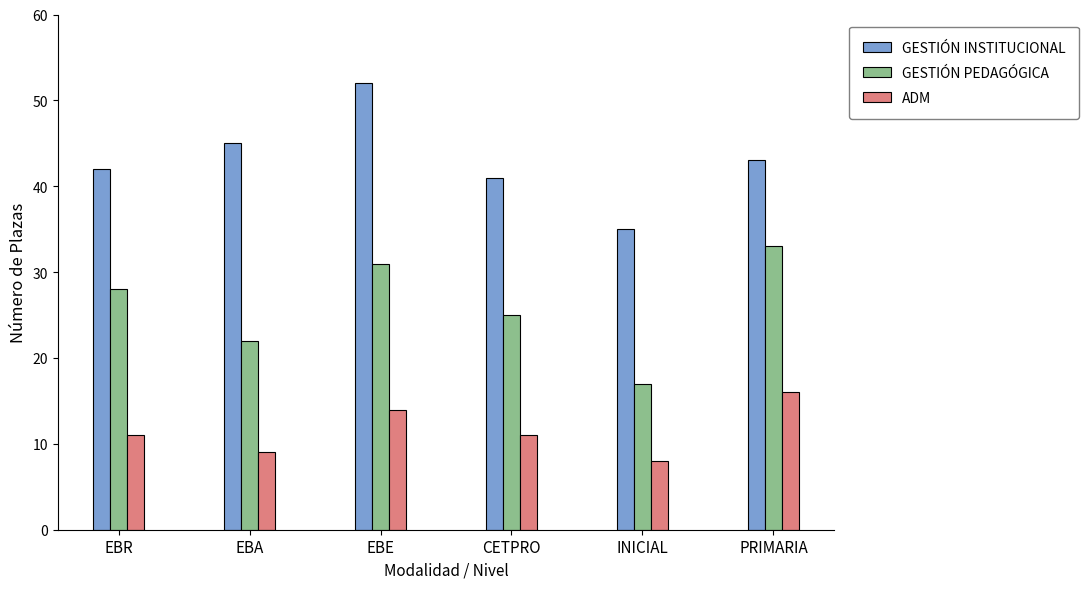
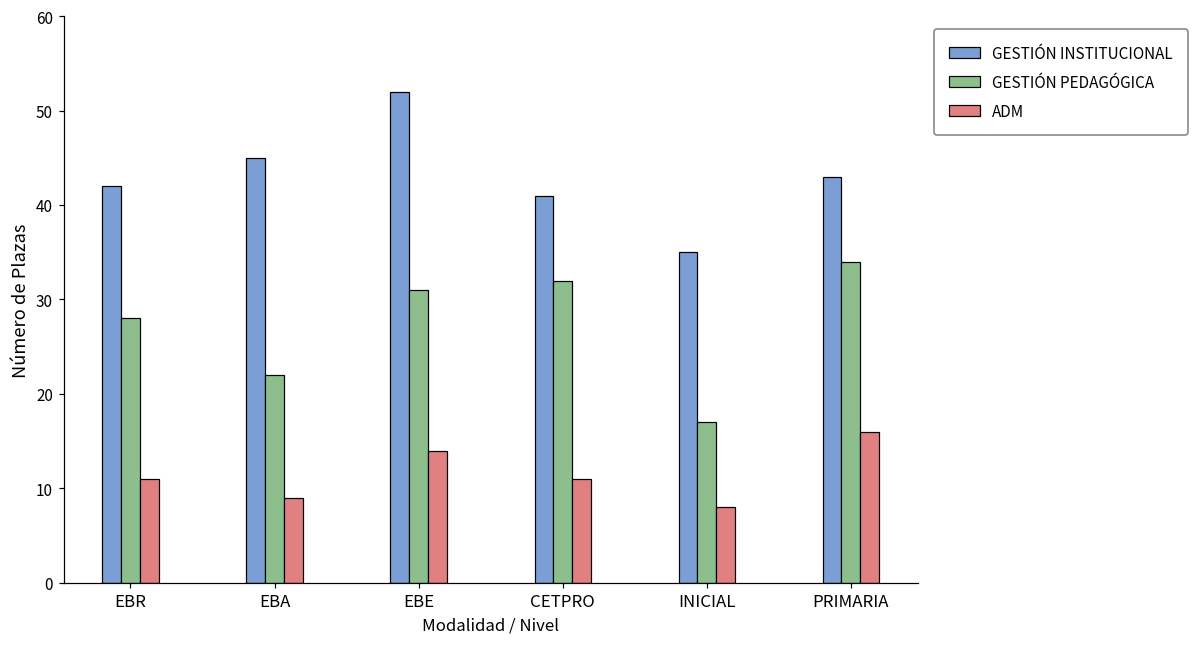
  {
    "GESTIÓN INSTITUCIONAL": {
      "EBR": 42,
      "EBA": 45,
      "EBE": 52,
      "CETPRO": 41,
      "INICIAL": 35,
      "PRIMARIA": 43
    },
    "GESTIÓN PEDAGÓGICA": {
      "EBR": 28,
      "EBA": 22,
      "EBE": 31,
-     "CETPRO": 25,
+     "CETPRO": 32,
      "INICIAL": 17,
-     "PRIMARIA": 33
+     "PRIMARIA": 34
    },
    "ADM": {
      "EBR": 11,
      "EBA": 9,
      "EBE": 14,
      "CETPRO": 11,
      "INICIAL": 8,
      "PRIMARIA": 16
    }
  }
